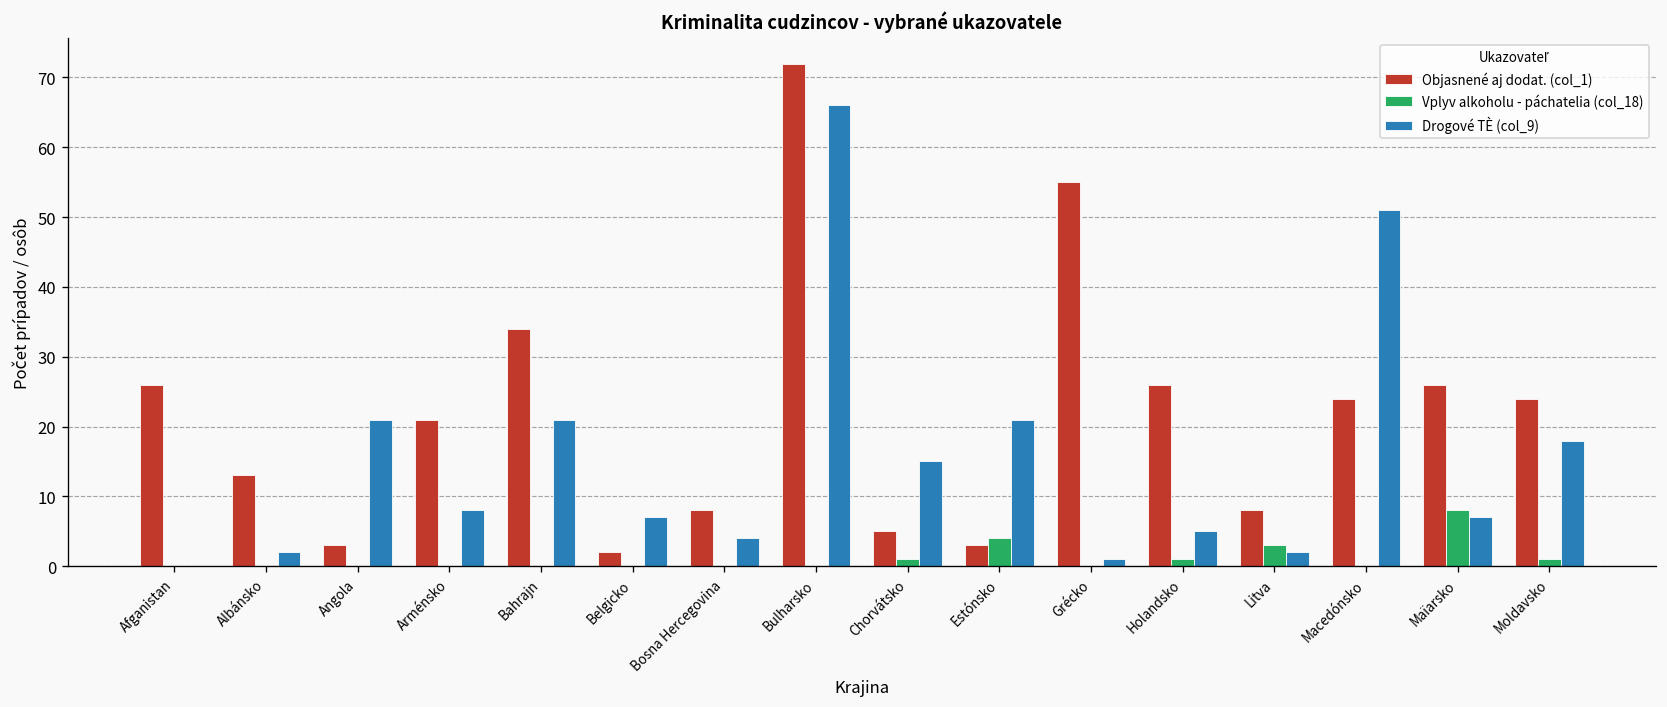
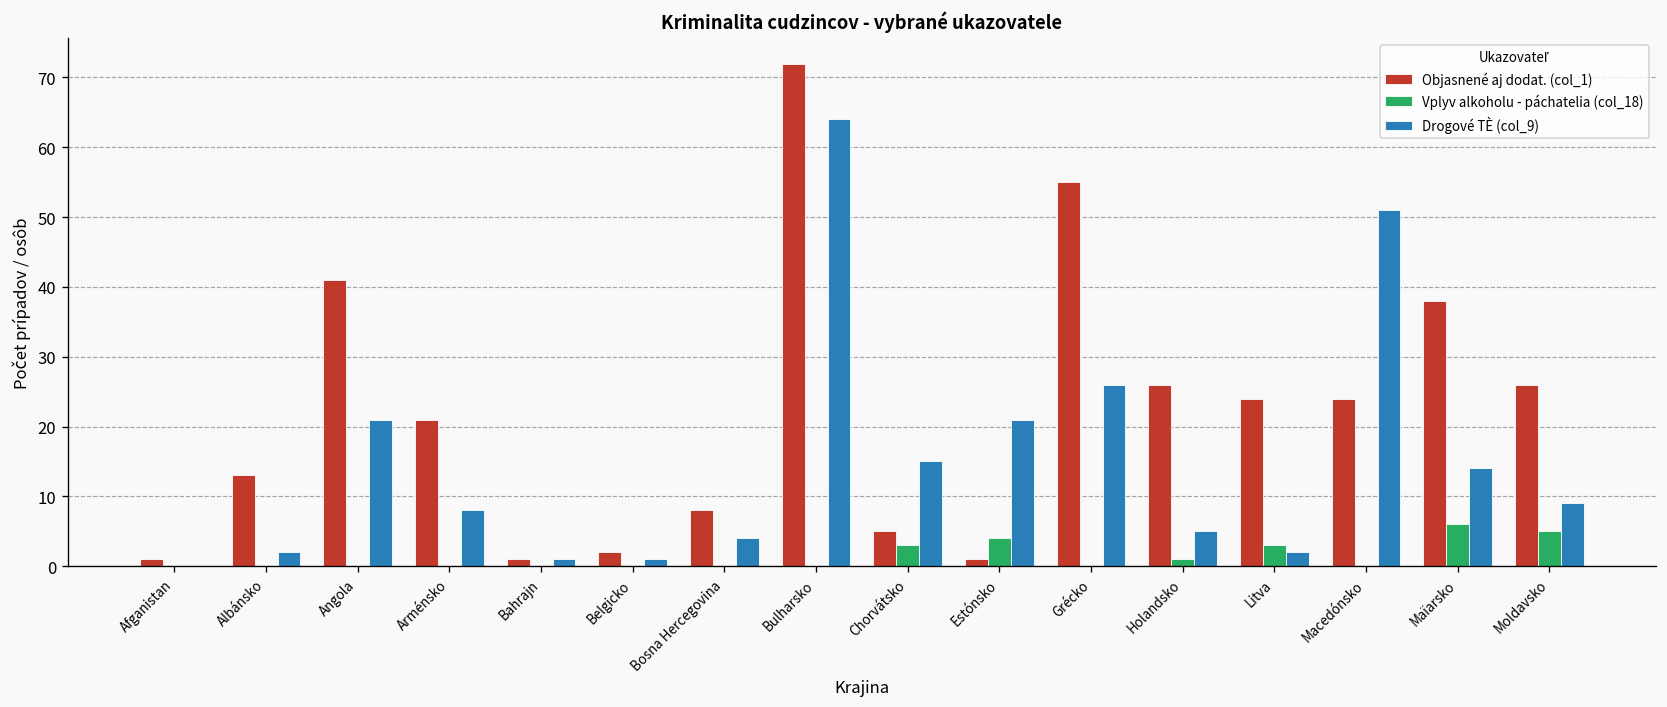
  {
    "Objasnené aj dodat. (col_1)": {
-     "Afganistan": 26,
+     "Afganistan": 1,
      "Albánsko": 13,
-     "Angola": 3,
+     "Angola": 41,
      "Arménsko": 21,
-     "Bahrajn": 34,
+     "Bahrajn": 1,
      "Belgicko": 2,
      "Bosna Hercegovina": 8,
      "Bulharsko": 72,
      "Chorvátsko": 5,
-     "Estónsko": 3,
+     "Estónsko": 1,
      "Grécko": 55,
      "Holandsko": 26,
-     "Litva": 8,
+     "Litva": 24,
      "Macedónsko": 24,
-     "Maïarsko": 26,
-     "Moldavsko": 24
+     "Maïarsko": 38,
+     "Moldavsko": 26
    },
    "Vplyv alkoholu - páchatelia (col_18)": {
      "Afganistan": 0,
      "Albánsko": 0,
      "Angola": 0,
      "Arménsko": 0,
      "Bahrajn": 0,
      "Belgicko": 0,
      "Bosna Hercegovina": 0,
      "Bulharsko": 0,
-     "Chorvátsko": 1,
+     "Chorvátsko": 3,
      "Estónsko": 4,
      "Grécko": 0,
      "Holandsko": 1,
      "Litva": 3,
      "Macedónsko": 0,
-     "Maïarsko": 8,
-     "Moldavsko": 1
+     "Maïarsko": 6,
+     "Moldavsko": 5
    },
    "Drogové TÈ (col_9)": {
      "Afganistan": 0,
      "Albánsko": 2,
      "Angola": 21,
      "Arménsko": 8,
-     "Bahrajn": 21,
-     "Belgicko": 7,
+     "Bahrajn": 1,
+     "Belgicko": 1,
      "Bosna Hercegovina": 4,
-     "Bulharsko": 66,
+     "Bulharsko": 64,
      "Chorvátsko": 15,
      "Estónsko": 21,
-     "Grécko": 1,
+     "Grécko": 26,
      "Holandsko": 5,
      "Litva": 2,
      "Macedónsko": 51,
-     "Maïarsko": 7,
-     "Moldavsko": 18
+     "Maïarsko": 14,
+     "Moldavsko": 9
    }
  }
